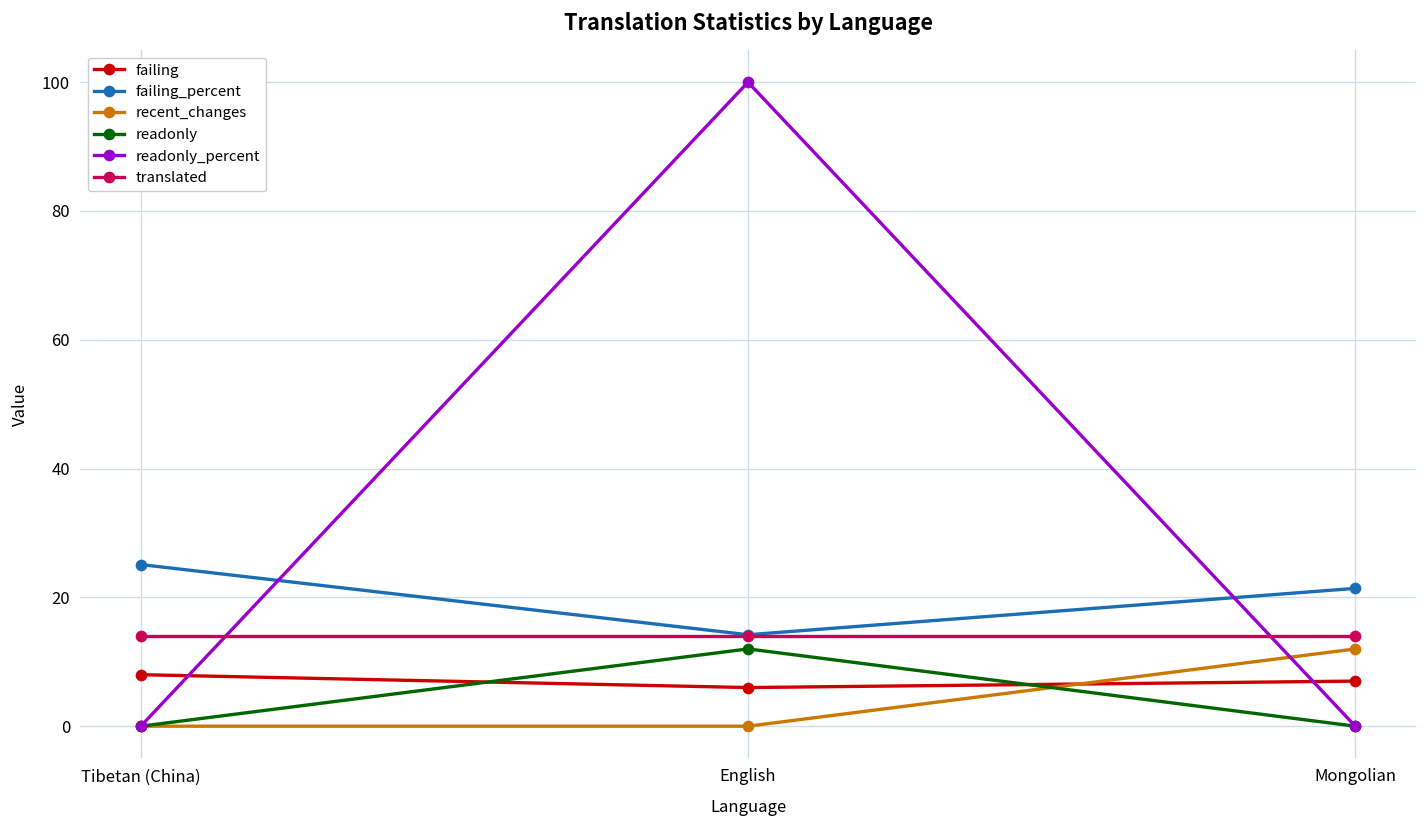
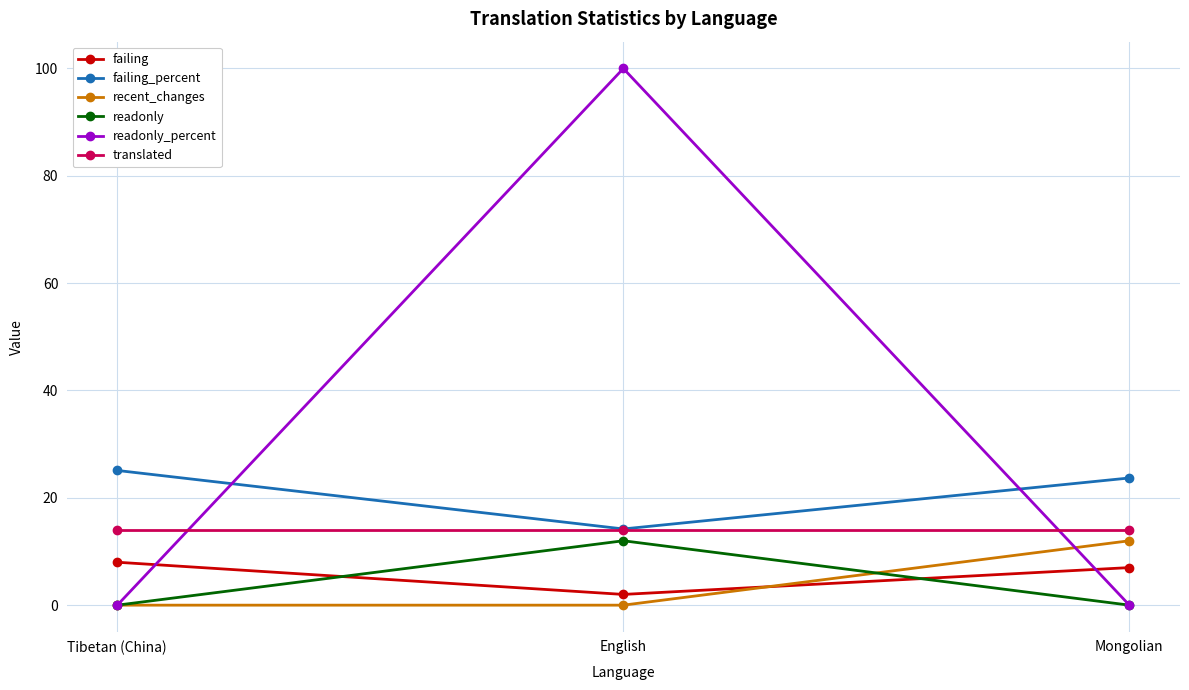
  {
    "failing": {
      "Tibetan (China)": 8,
-     "English": 6,
+     "English": 2,
      "Mongolian": 7
    },
    "failing_percent": {
      "Tibetan (China)": 25,
-     "Mongolian": 21
+     "Mongolian": 24
    },
    "recent_changes": {
      "English": 0,
      "Mongolian": 12
    },
    "readonly": {
      "English": 12
    },
    "readonly_percent": {
      "English": 100
    },
    "translated": {
      "Tibetan (China)": 14,
      "Mongolian": 14
    }
  }
